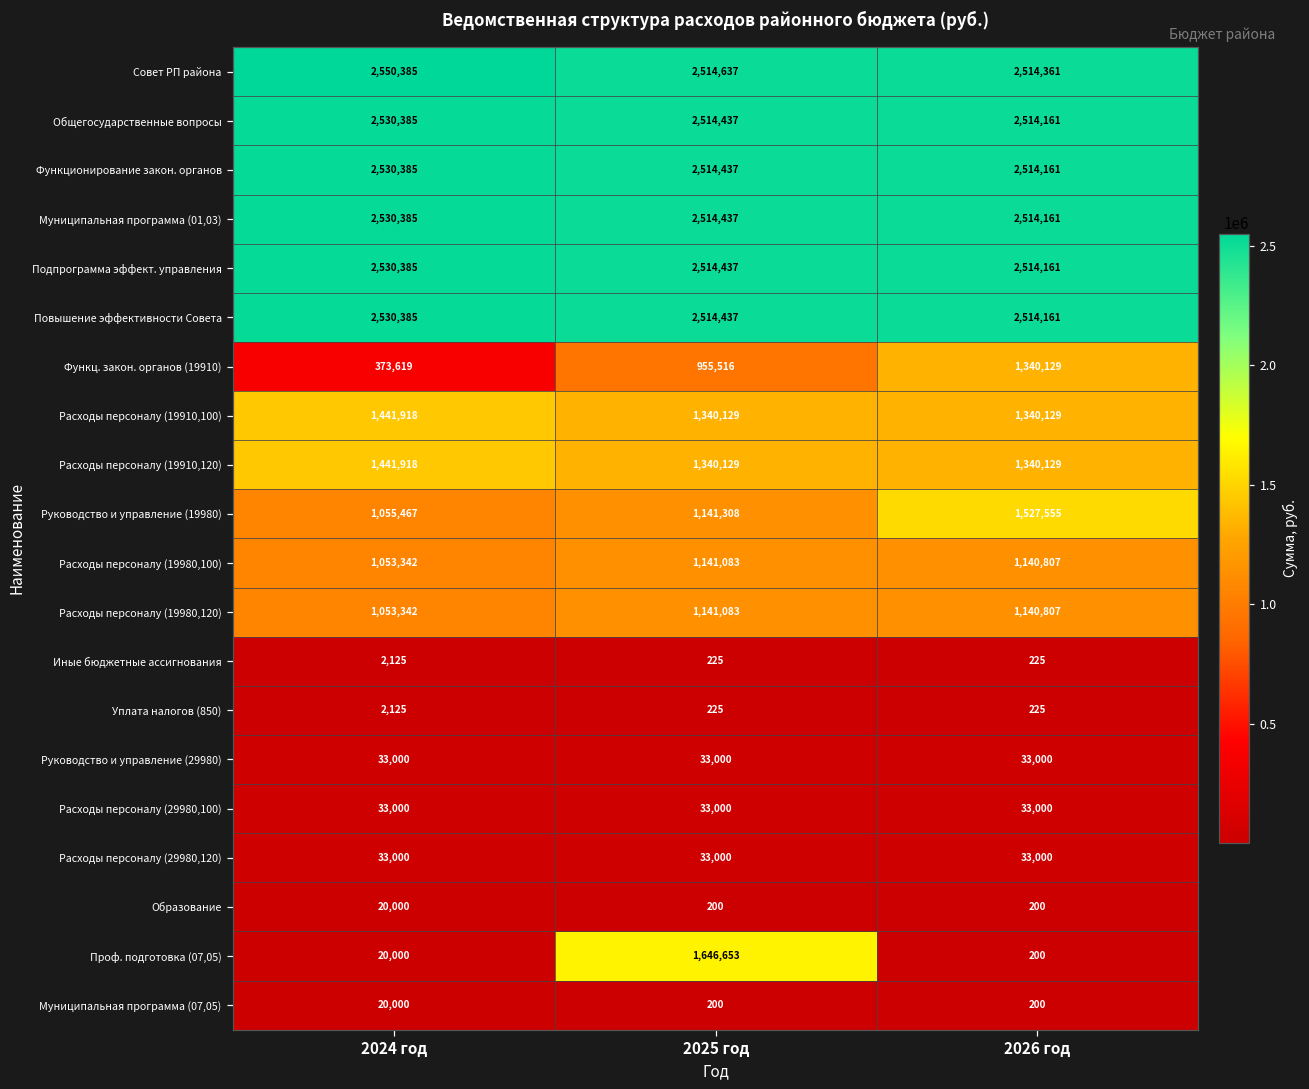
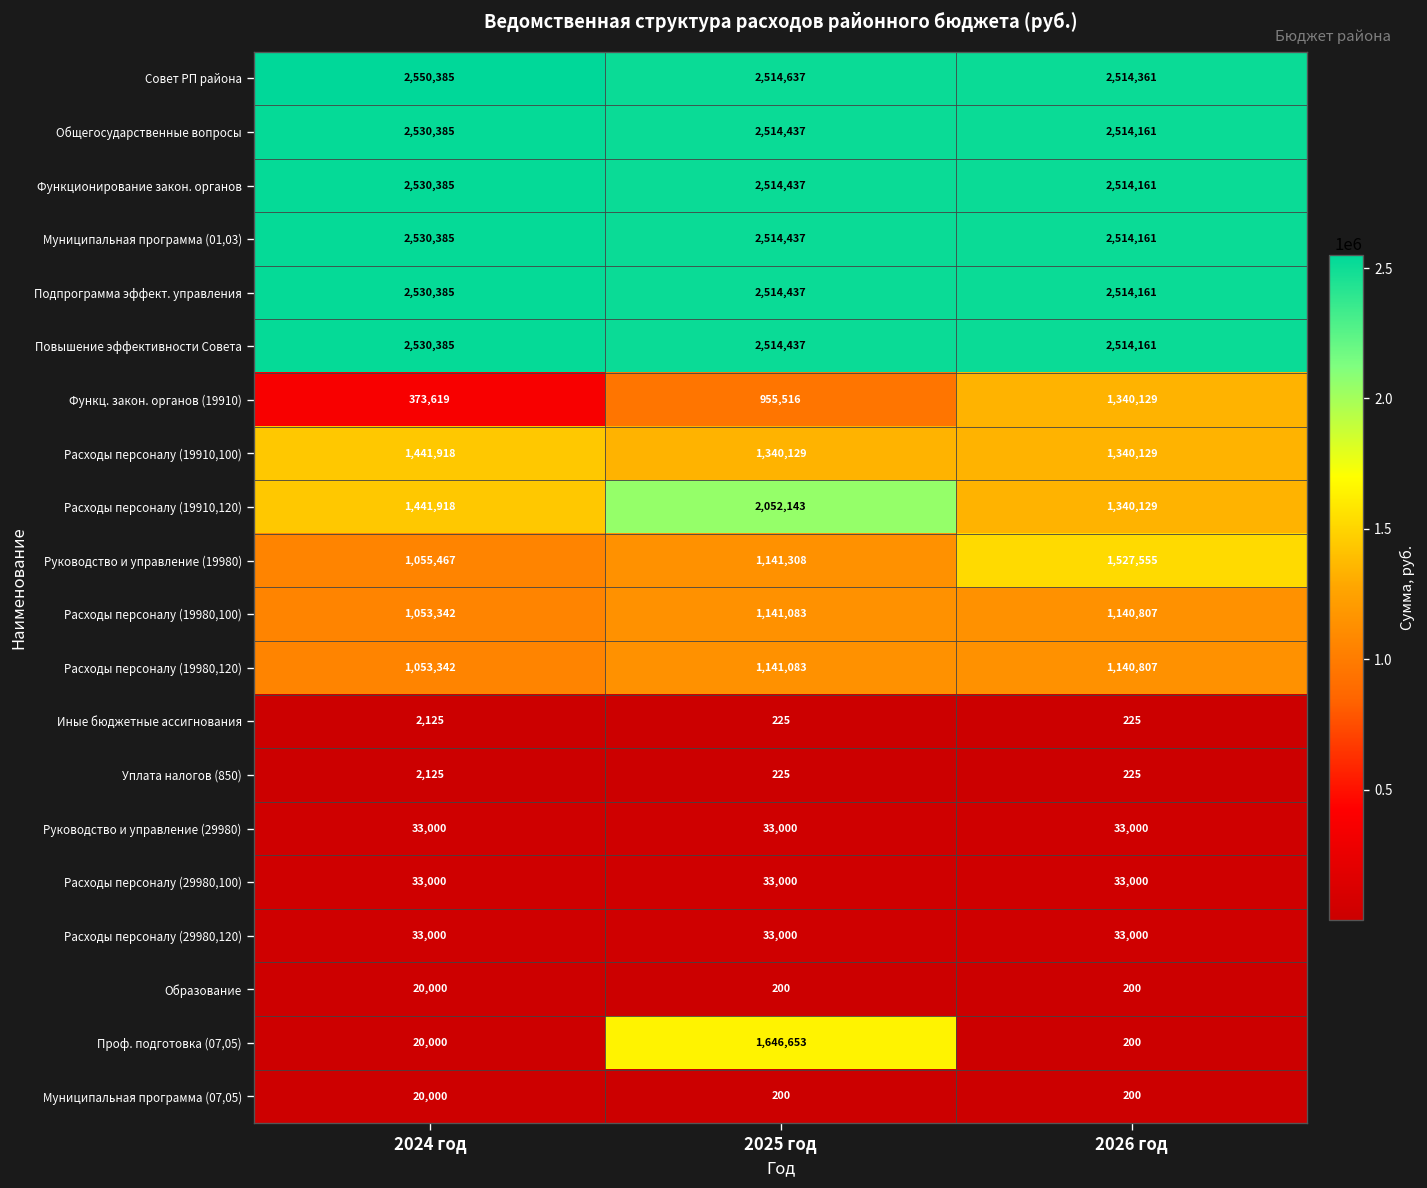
  {
    "Совет РП района": {
      "2024 год": "2,550,385",
      "2025 год": "2,514,637",
      "2026 год": "2,514,361"
    },
    "Общегосударственные вопросы": {
      "2024 год": "2,530,385",
      "2025 год": "2,514,437",
      "2026 год": "2,514,161"
    },
    "Функционирование закон. органов": {
      "2024 год": "2,530,385",
      "2025 год": "2,514,437",
      "2026 год": "2,514,161"
    },
    "Муниципальная программа (01,03)": {
      "2024 год": "2,530,385",
      "2025 год": "2,514,437",
      "2026 год": "2,514,161"
    },
    "Подпрограмма эффект. управления": {
      "2024 год": "2,530,385",
      "2025 год": "2,514,437",
      "2026 год": "2,514,161"
    },
    "Повышение эффективности Совета": {
      "2024 год": "2,530,385",
      "2025 год": "2,514,437",
      "2026 год": "2,514,161"
    },
    "Функц. закон. органов (19910)": {
      "2024 год": "373,619",
      "2025 год": "955,516",
      "2026 год": "1,340,129"
    },
    "Расходы персоналу (19910,100)": {
      "2024 год": "1,441,918",
      "2025 год": "1,340,129",
      "2026 год": "1,340,129"
    },
    "Расходы персоналу (19910,120)": {
      "2024 год": "1,441,918",
-     "2025 год": "1,340,129",
+     "2025 год": "2,052,143",
      "2026 год": "1,340,129"
    },
    "Руководство и управление (19980)": {
      "2024 год": "1,055,467",
      "2025 год": "1,141,308",
      "2026 год": "1,527,555"
    },
    "Расходы персоналу (19980,100)": {
      "2024 год": "1,053,342",
      "2025 год": "1,141,083",
      "2026 год": "1,140,807"
    },
    "Расходы персоналу (19980,120)": {
      "2024 год": "1,053,342",
      "2025 год": "1,141,083",
      "2026 год": "1,140,807"
    },
    "Иные бюджетные ассигнования": {
      "2024 год": "2,125",
      "2025 год": "225",
      "2026 год": "225"
    },
    "Уплата налогов (850)": {
      "2024 год": "2,125",
      "2025 год": "225",
      "2026 год": "225"
    },
    "Руководство и управление (29980)": {
      "2024 год": "33,000",
      "2025 год": "33,000",
      "2026 год": "33,000"
    },
    "Расходы персоналу (29980,100)": {
      "2024 год": "33,000",
      "2025 год": "33,000",
      "2026 год": "33,000"
    },
    "Расходы персоналу (29980,120)": {
      "2024 год": "33,000",
      "2025 год": "33,000",
      "2026 год": "33,000"
    },
    "Образование": {
      "2024 год": "20,000",
      "2025 год": "200",
      "2026 год": "200"
    },
    "Проф. подготовка (07,05)": {
      "2024 год": "20,000",
      "2025 год": "1,646,653",
      "2026 год": "200"
    },
    "Муниципальная программа (07,05)": {
      "2024 год": "20,000",
      "2025 год": "200",
      "2026 год": "200"
    }
  }
